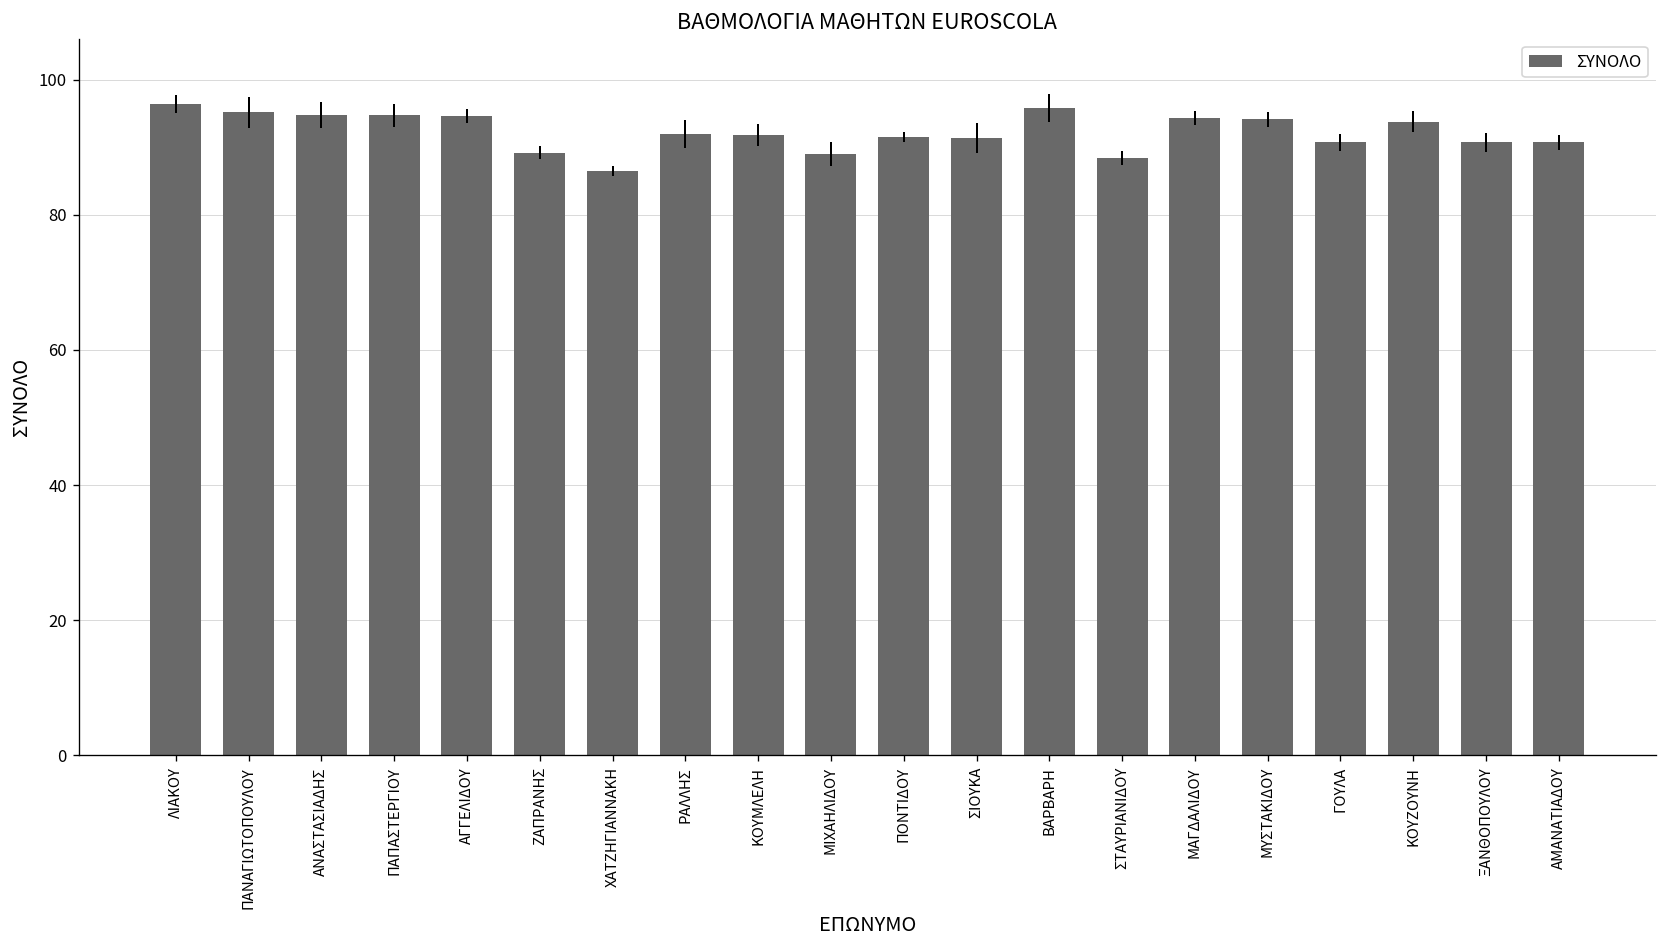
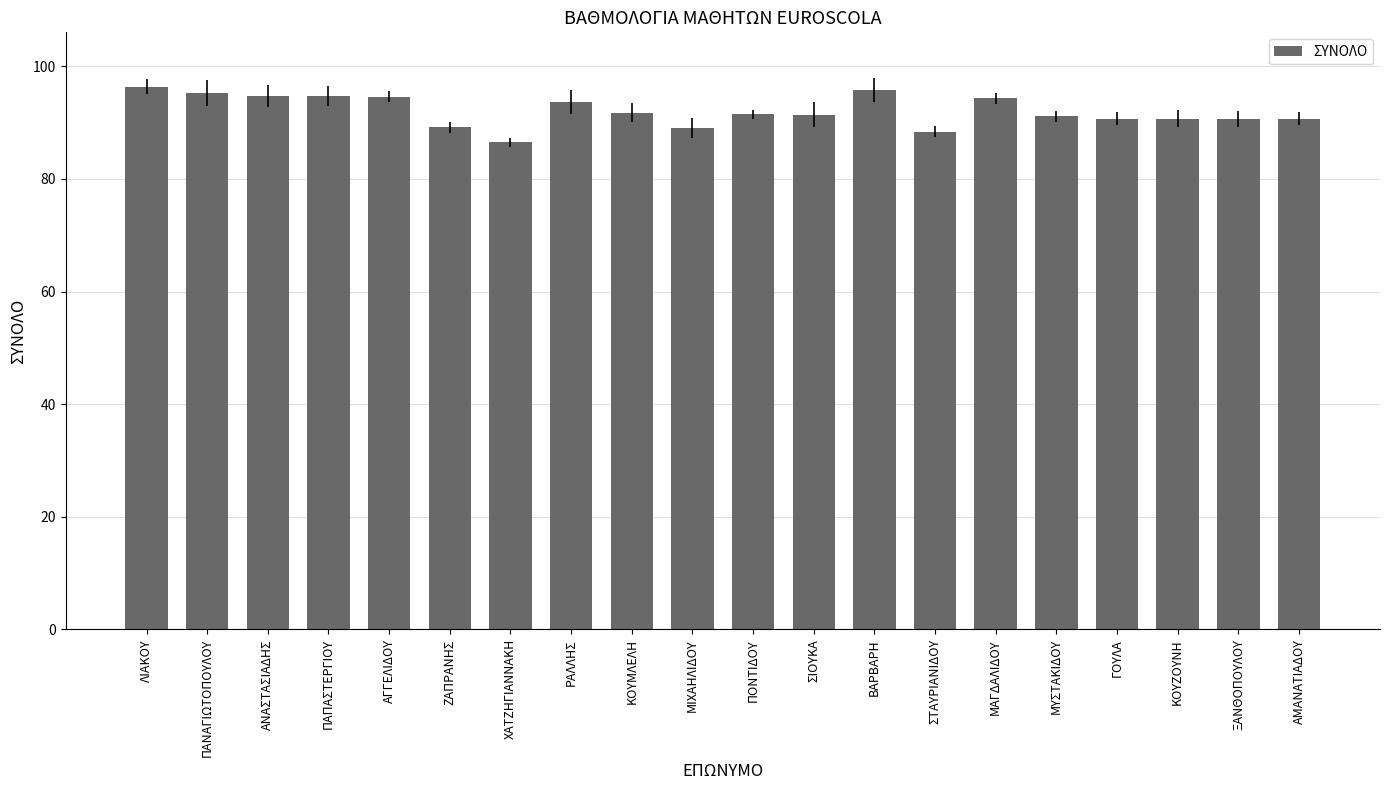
  {
    "ΛΙΑΚΟΥ": 96,
    "ΠΑΝΑΓΙΩΤΟΠΟΥΛΟΥ": 95,
    "ΑΝΑΣΤΑΣΙΑΔΗΣ": 95,
    "ΠΑΠΑΣΤΕΡΓΙΟΥ": 95,
    "ΑΓΓΕΛΙΔΟΥ": 95,
    "ΖΑΠΡΑΝΗΣ": 89,
    "ΧΑΤΖΗΓΙΑΝΝΑΚΗ": 87,
-   "ΡΑΛΛΗΣ": 92,
+   "ΡΑΛΛΗΣ": 94,
    "ΚΟΥΜΛΕΛΗ": 92,
    "ΜΙΧΑΗΛΙΔΟΥ": 89,
    "ΠΟΝΤΙΔΟΥ": 92,
    "ΣΙΟΥΚΑ": 91,
    "ΒΑΡΒΑΡΗ": 96,
    "ΣΤΑΥΡΙΑΝΙΔΟΥ": 88,
    "ΜΑΓΔΑΛΙΔΟΥ": 94,
-   "ΜΥΣΤΑΚΙΔΟΥ": 94,
+   "ΜΥΣΤΑΚΙΔΟΥ": 91,
    "ΓΟΥΛΑ": 91,
-   "ΚΟΥΖΟΥΝΗ": 94,
+   "ΚΟΥΖΟΥΝΗ": 91,
    "ΞΑΝΘΟΠΟΥΛΟΥ": 91,
    "ΑΜΑΝΑΤΙΑΔΟΥ": 91
  }
